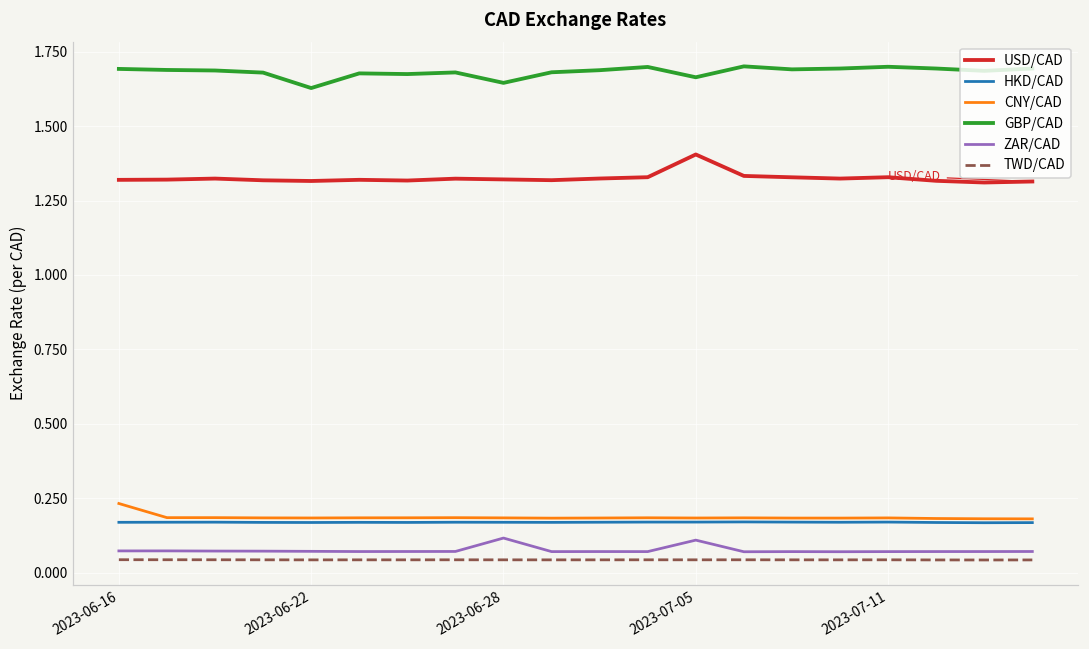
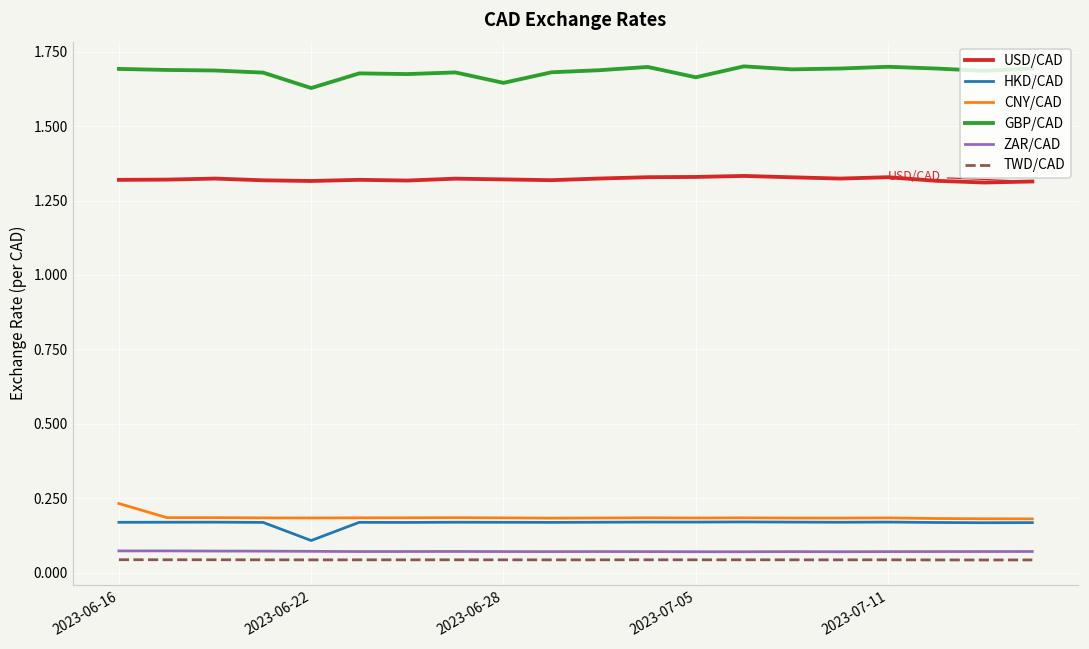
  {
    "USD/CAD": {
      "2023-06-16": 1.32,
      "2023-06-22": 1.32,
      "2023-06-28": 1.32,
-     "2023-07-05": 1.41,
+     "2023-07-05": 1.33,
      "2023-07-11": 1.33
    },
    "HKD/CAD": {
      "2023-06-16": 0.17,
-     "2023-06-22": 0.17,
+     "2023-06-22": 0.11,
      "2023-06-28": 0.17,
      "2023-07-05": 0.17,
      "2023-07-11": 0.17
    },
    "CNY/CAD": {
      "2023-06-16": 0.23,
      "2023-06-22": 0.18,
      "2023-06-28": 0.18,
      "2023-07-05": 0.18,
      "2023-07-11": 0.18
    },
    "GBP/CAD": {
      "2023-06-16": 1.69,
      "2023-06-22": 1.63,
      "2023-06-28": 1.65,
      "2023-07-05": 1.66,
      "2023-07-11": 1.70
    },
    "ZAR/CAD": {
      "2023-06-16": 0.07,
      "2023-06-22": 0.07,
-     "2023-06-28": 0.12,
-     "2023-07-05": 0.11,
+     "2023-06-28": 0.07,
+     "2023-07-05": 0.07,
      "2023-07-11": 0.07
    },
    "TWD/CAD": {
      "2023-06-16": 0.04,
      "2023-06-22": 0.04,
      "2023-06-28": 0.04,
      "2023-07-05": 0.04,
      "2023-07-11": 0.04
    }
  }
